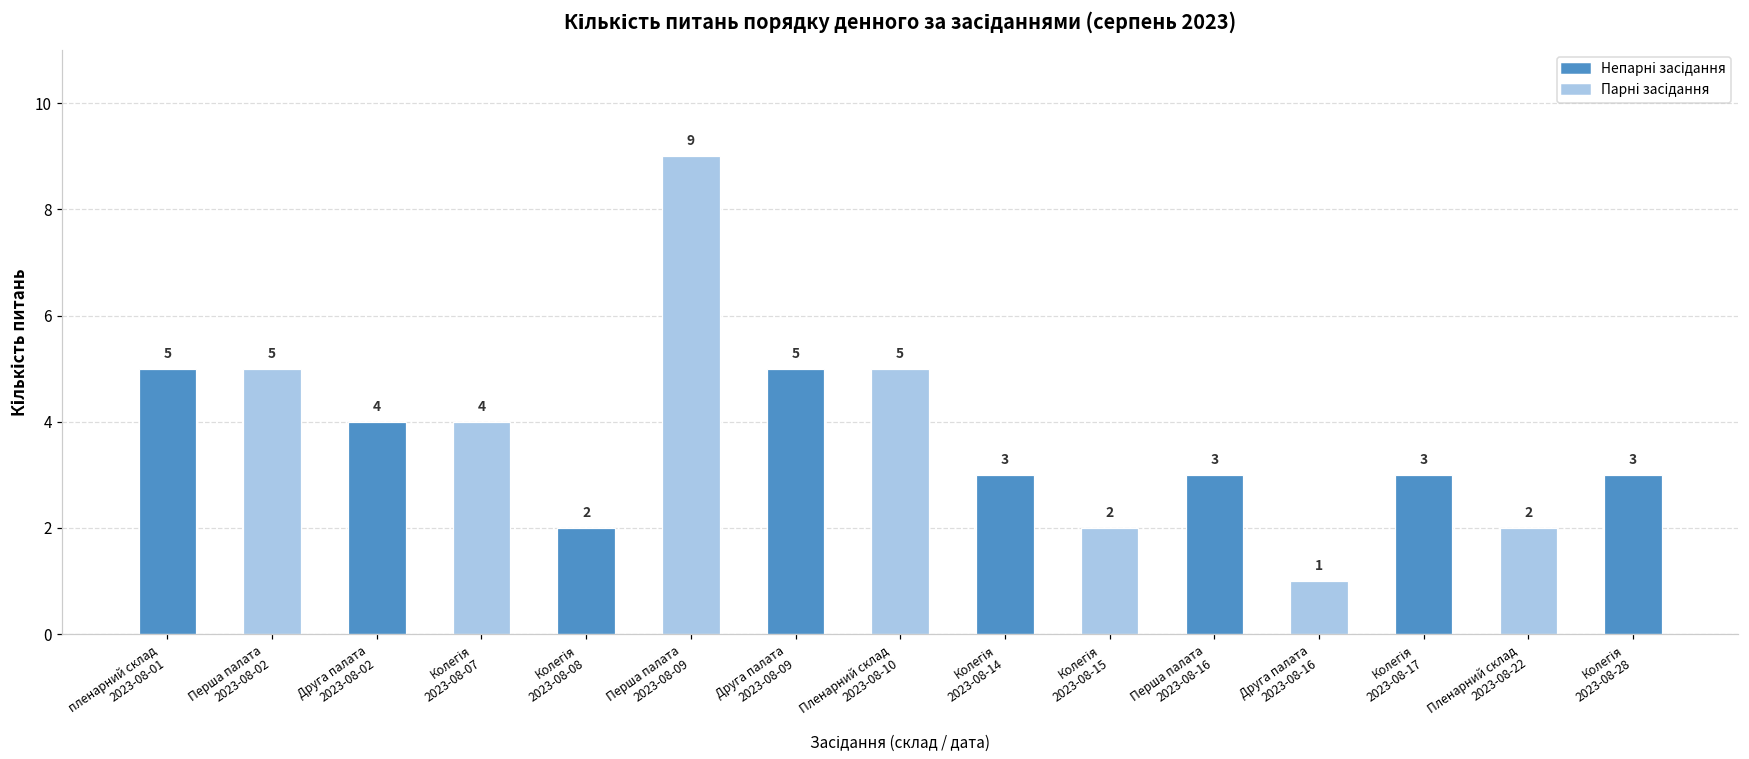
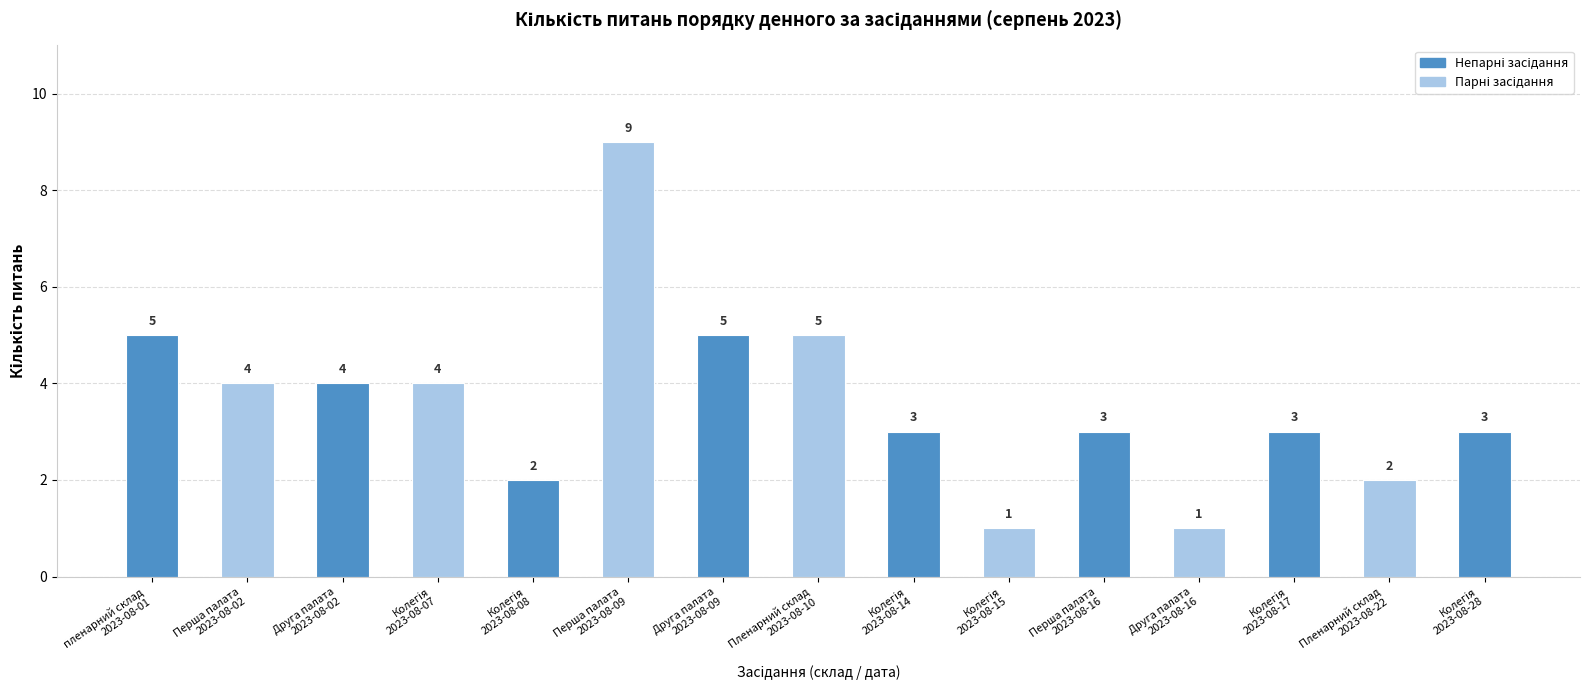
  {
    "пленарний склад 2023-08-01": 5,
-   "Перша палата 2023-08-02": 5,
+   "Перша палата 2023-08-02": 4,
    "Друга палата 2023-08-02": 4,
    "Колегія 2023-08-07": 4,
    "Колегія 2023-08-08": 2,
    "Перша палата 2023-08-09": 9,
    "Друга палата 2023-08-09": 5,
    "Пленарний склад 2023-08-10": 5,
    "Колегія 2023-08-14": 3,
-   "Колегія 2023-08-15": 2,
+   "Колегія 2023-08-15": 1,
    "Перша палата 2023-08-16": 3,
    "Друга палата 2023-08-16": 1,
    "Колегія 2023-08-17": 3,
    "Пленарний склад 2023-08-22": 2,
    "Колегія 2023-08-28": 3
  }
